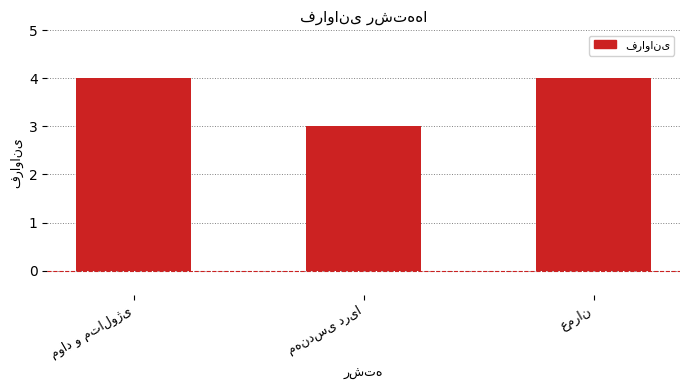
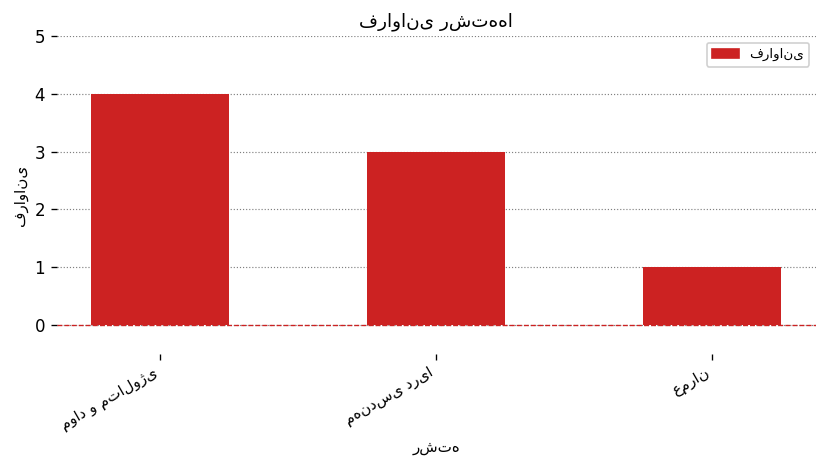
  {
    "مواد و متالوژی": 4,
    "مهندسی دریا": 3,
-   "عمران": 4
+   "عمران": 1
  }
